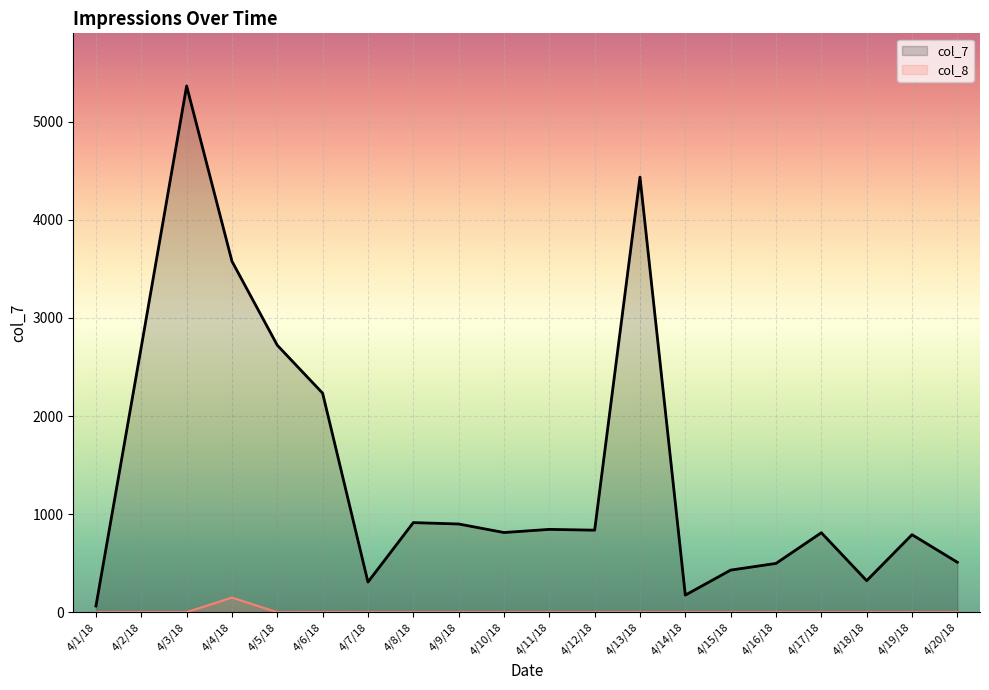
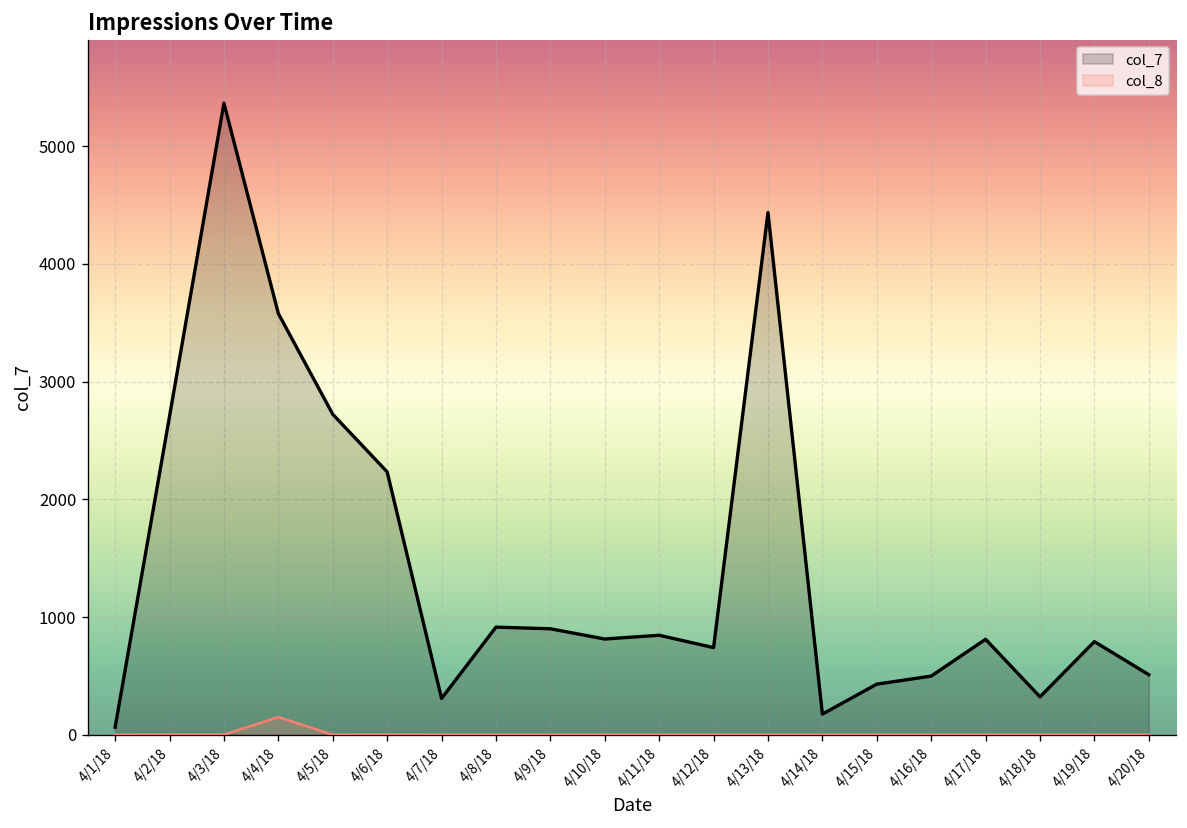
  {
    "col_7": {
      "4/1/18": 100,
      "4/2/18": 2700,
      "4/3/18": 5400,
      "4/4/18": 3600,
      "4/5/18": 2700,
      "4/6/18": 2200,
      "4/7/18": 300,
      "4/8/18": 900,
      "4/9/18": 900,
      "4/10/18": 800,
      "4/11/18": 800,
-     "4/12/18": 800,
+     "4/12/18": 700,
      "4/13/18": 4400,
      "4/14/18": 200,
      "4/15/18": 400,
      "4/16/18": 500,
      "4/17/18": 800,
      "4/18/18": 300,
      "4/19/18": 800,
      "4/20/18": 500
    },
    "col_8": {
      "4/1/18": 0,
      "4/2/18": 0,
      "4/3/18": 0,
      "4/4/18": 200,
      "4/5/18": 0,
      "4/6/18": 0,
      "4/7/18": 0,
      "4/8/18": 0,
      "4/9/18": 0,
      "4/10/18": 0,
      "4/11/18": 0,
      "4/12/18": 0,
      "4/13/18": 0,
      "4/14/18": 0,
      "4/15/18": 0,
      "4/16/18": 0,
      "4/17/18": 0,
      "4/18/18": 0,
      "4/19/18": 0,
      "4/20/18": 0
    }
  }
